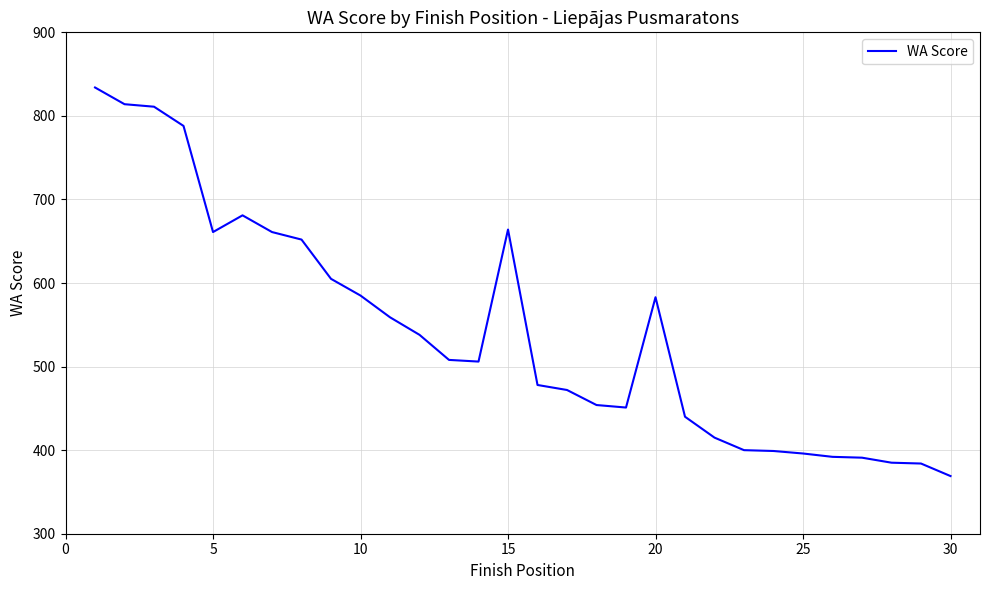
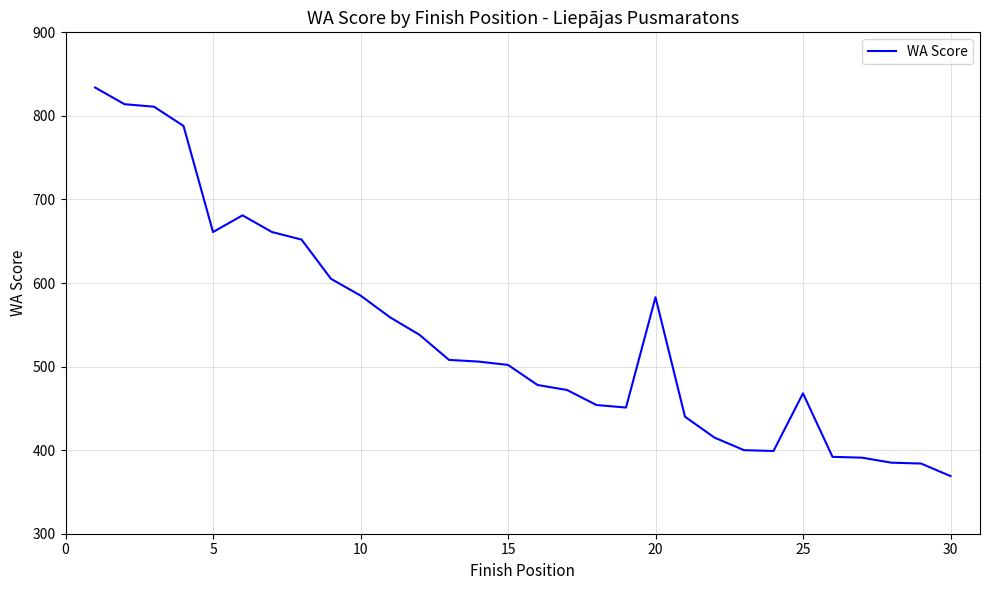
  {
    "5": 660,
    "10": 590,
-   "15": 660,
+   "15": 500,
    "20": 580,
-   "25": 400,
+   "25": 470,
    "30": 370
  }
